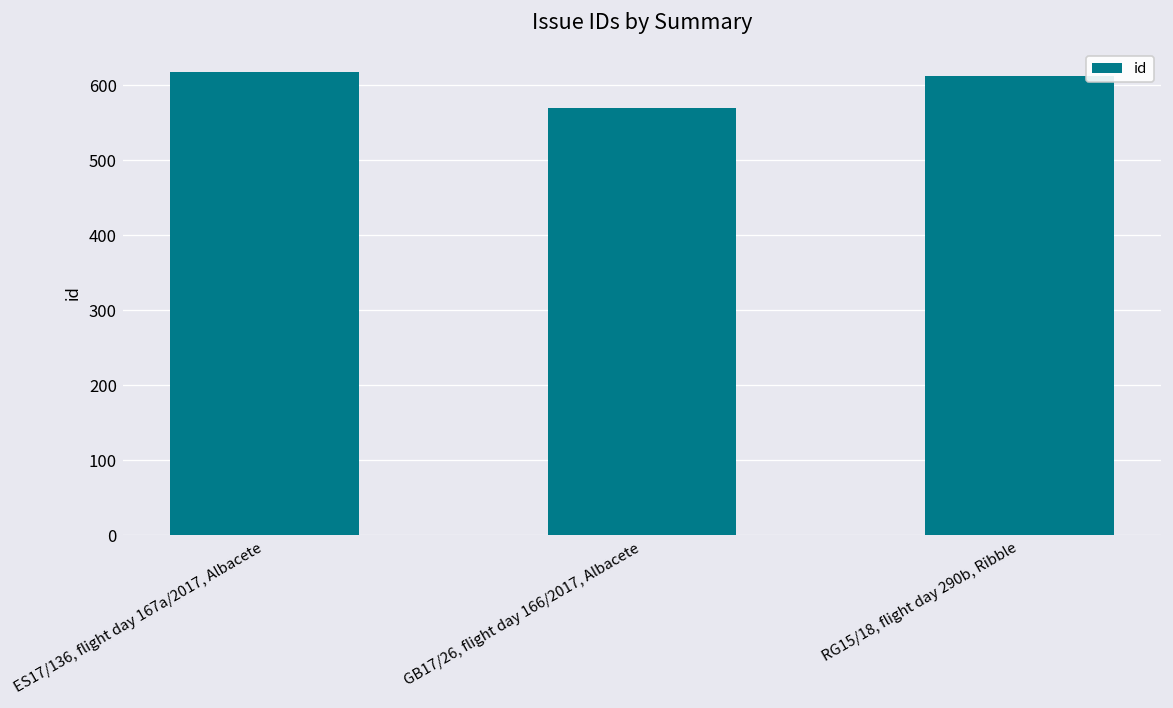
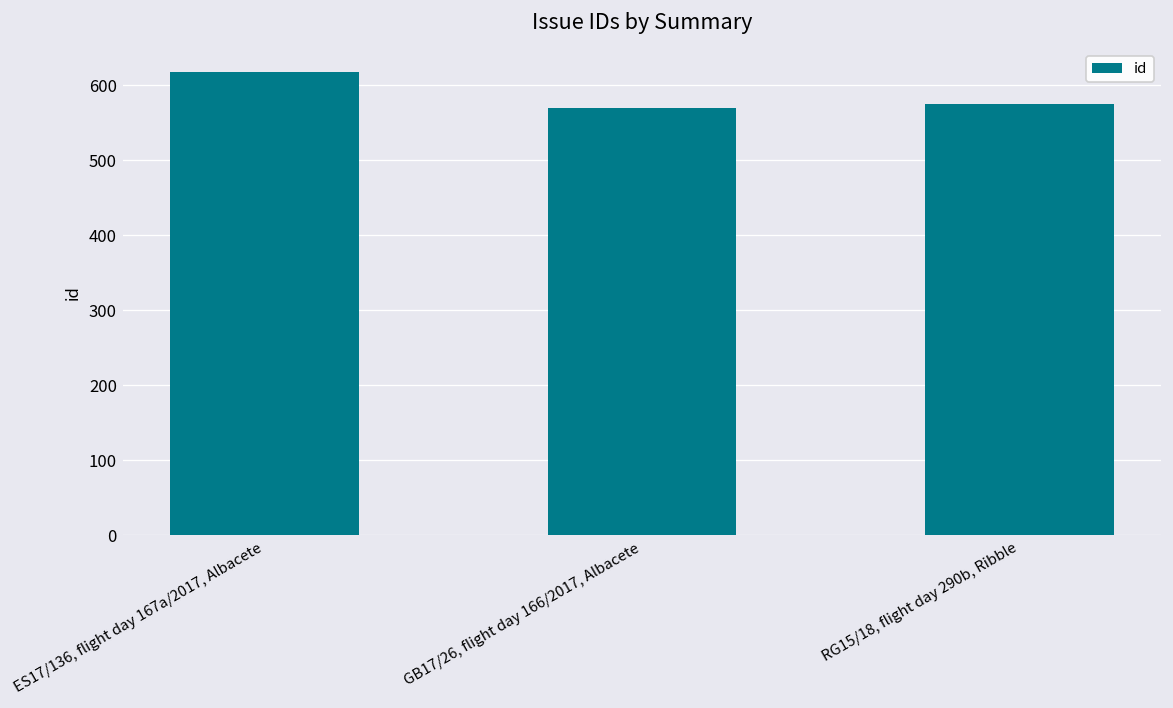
  {
    "ES17/136, flight day 167a/2017, Albacete": 620,
    "GB17/26, flight day 166/2017, Albacete": 570,
-   "RG15/18, flight day 290b, Ribble": 610
+   "RG15/18, flight day 290b, Ribble": 580
  }
